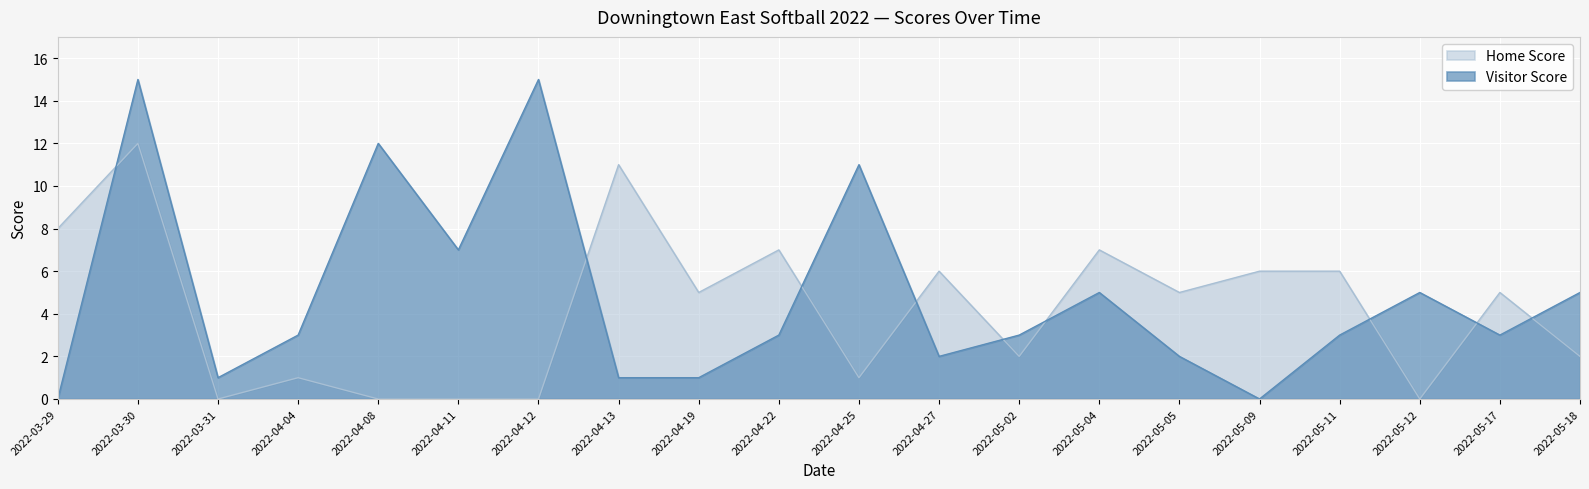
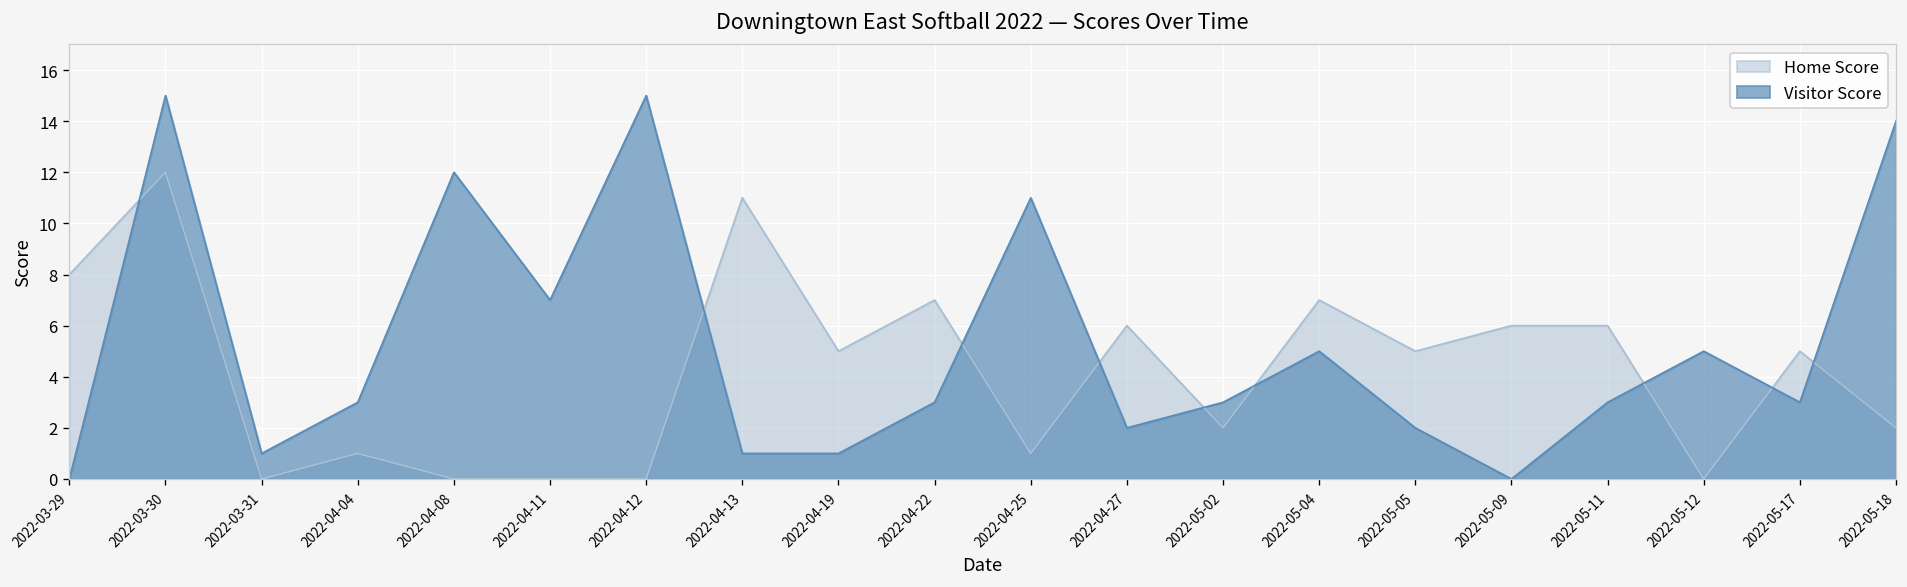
  {
    "Home Score": {
      "2022-03-29": 8,
      "2022-03-30": 12,
      "2022-03-31": 0,
      "2022-04-04": 1,
      "2022-04-08": 0,
      "2022-04-11": 0,
      "2022-04-12": 0,
      "2022-04-13": 11,
      "2022-04-19": 5,
      "2022-04-22": 7,
      "2022-04-25": 1,
      "2022-04-27": 6,
      "2022-05-02": 2,
      "2022-05-04": 7,
      "2022-05-05": 5,
      "2022-05-09": 6,
      "2022-05-11": 6,
      "2022-05-12": 0,
      "2022-05-17": 5,
      "2022-05-18": 2
    },
    "Visitor Score": {
      "2022-03-29": 0,
      "2022-03-30": 15,
      "2022-03-31": 1,
      "2022-04-04": 3,
      "2022-04-08": 12,
      "2022-04-11": 7,
      "2022-04-12": 15,
      "2022-04-13": 1,
      "2022-04-19": 1,
      "2022-04-22": 3,
      "2022-04-25": 11,
      "2022-04-27": 2,
      "2022-05-02": 3,
      "2022-05-04": 5,
      "2022-05-05": 2,
      "2022-05-09": 0,
      "2022-05-11": 3,
      "2022-05-12": 5,
      "2022-05-17": 3,
-     "2022-05-18": 5
+     "2022-05-18": 14
    }
  }
